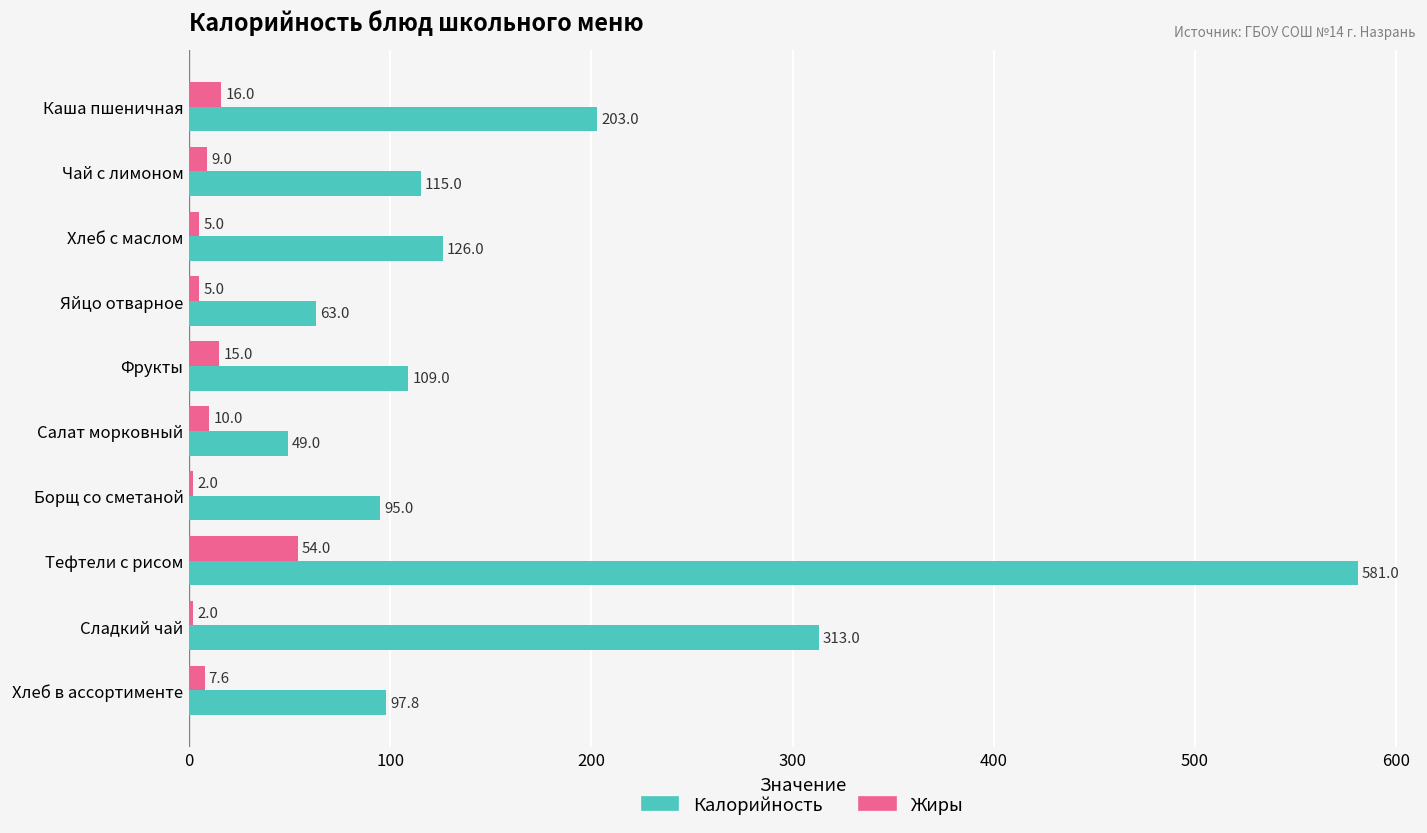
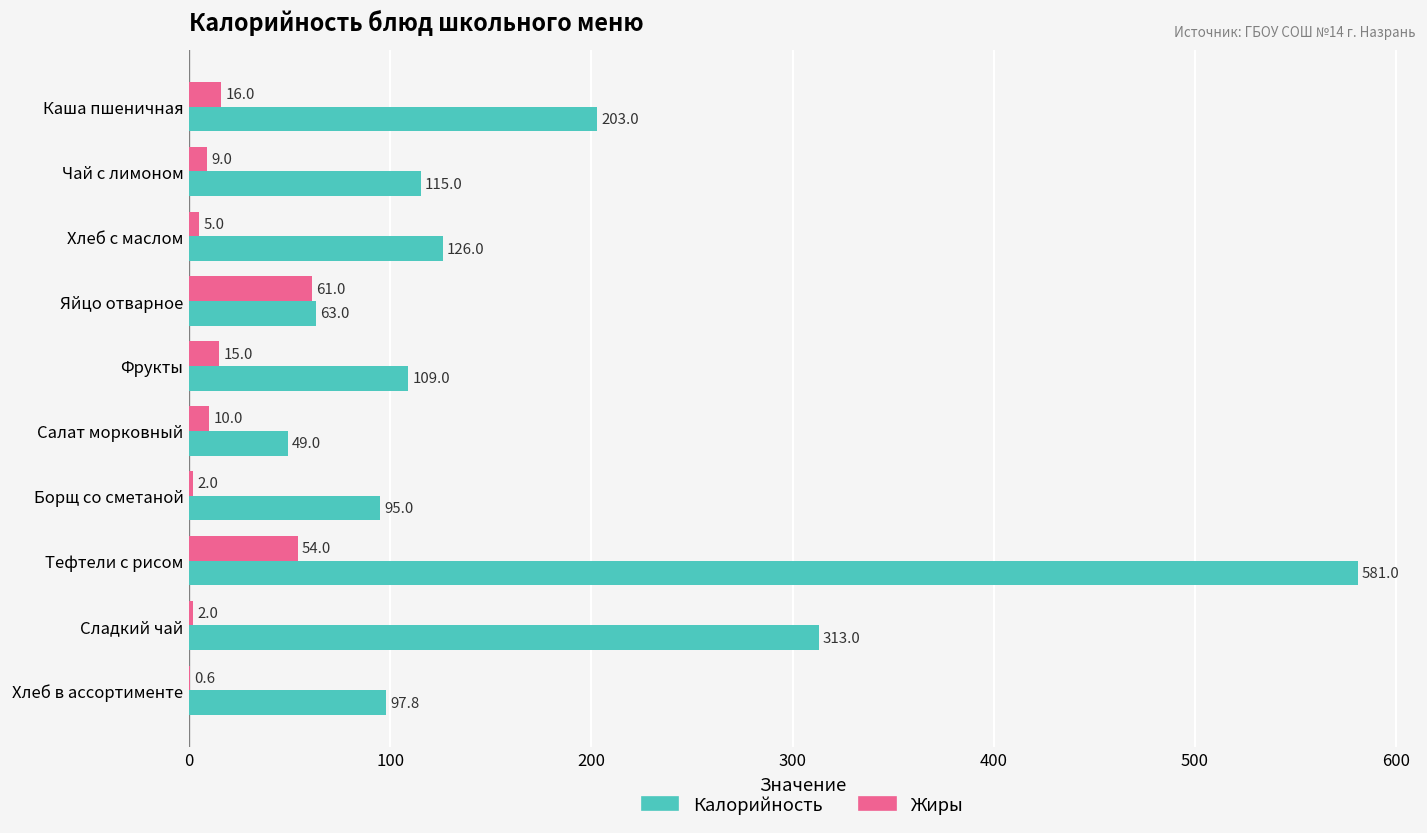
  {
    "Калорийность": {
      "Каша пшеничная": 203.0,
      "Чай с лимоном": 115.0,
      "Хлеб с маслом": 126.0,
      "Яйцо отварное": 63.0,
      "Фрукты": 109.0,
      "Салат морковный": 49.0,
      "Борщ со сметаной": 95.0,
      "Тефтели с рисом": 581.0,
      "Сладкий чай": 313.0,
      "Хлеб в ассортименте": 97.8
    },
    "Жиры": {
      "Каша пшеничная": 16.0,
      "Чай с лимоном": 9.0,
      "Хлеб с маслом": 5.0,
-     "Яйцо отварное": 5.0,
+     "Яйцо отварное": 61.0,
      "Фрукты": 15.0,
      "Салат морковный": 10.0,
      "Борщ со сметаной": 2.0,
      "Тефтели с рисом": 54.0,
      "Сладкий чай": 2.0,
-     "Хлеб в ассортименте": 7.6
+     "Хлеб в ассортименте": 0.6
    }
  }
